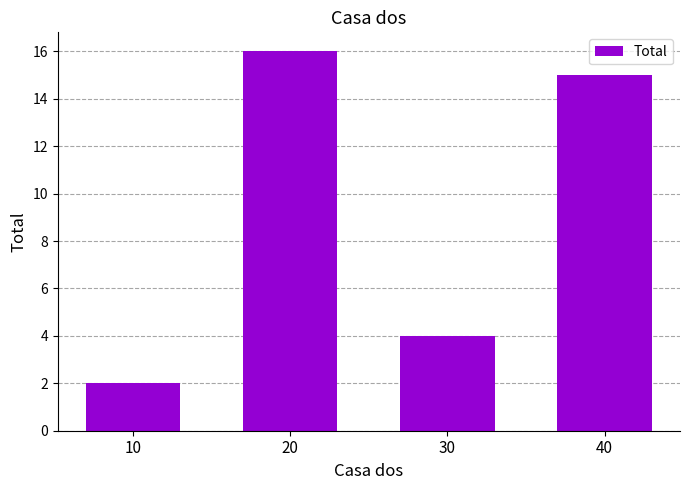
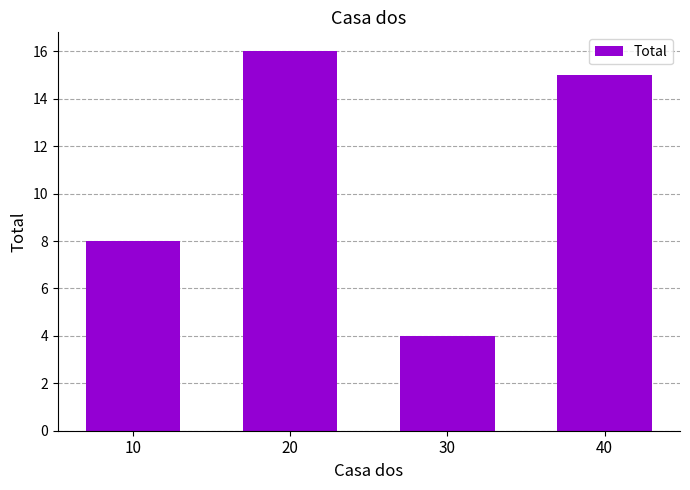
  {
-   "10": 2,
+   "10": 8,
    "20": 16,
    "30": 4,
    "40": 15
  }
